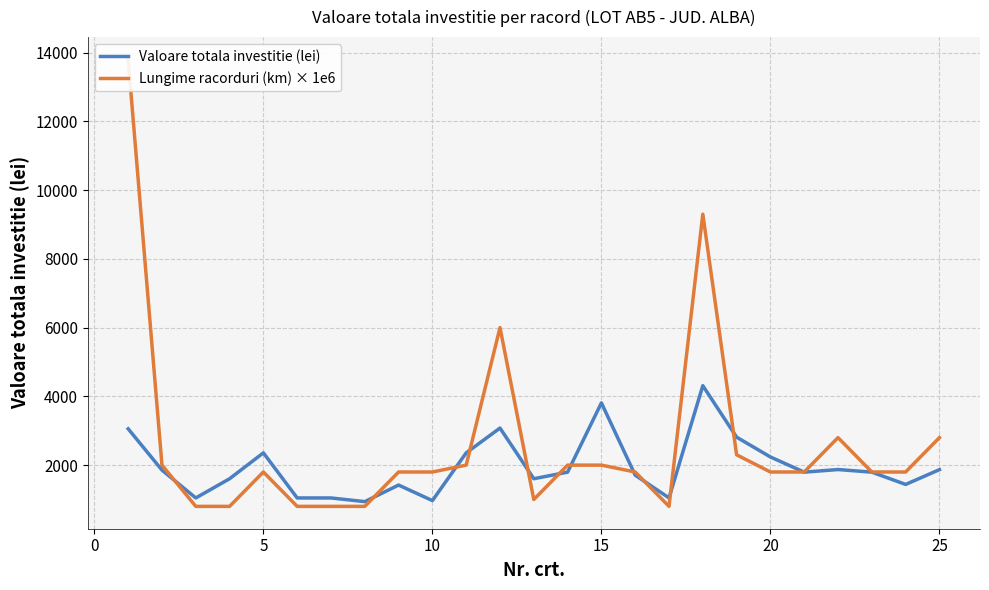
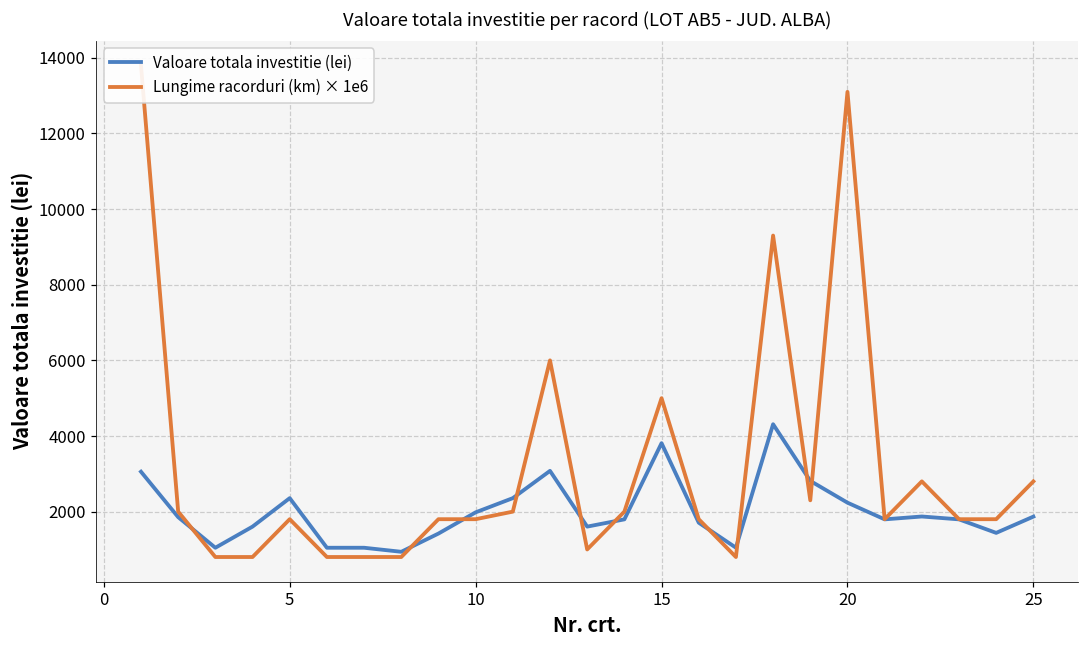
  {
    "Valoare totala investitie (lei)": {
      "5": 2400,
-     "10": 1000,
+     "10": 2000,
      "15": 3800,
      "20": 2200,
      "25": 1900
    },
    "Lungime racorduri (km) × 1e6": {
      "5": 1800,
      "10": 1800,
-     "15": 2000,
-     "20": 1800,
+     "15": 5000,
+     "20": 13100,
      "25": 2800
    }
  }
